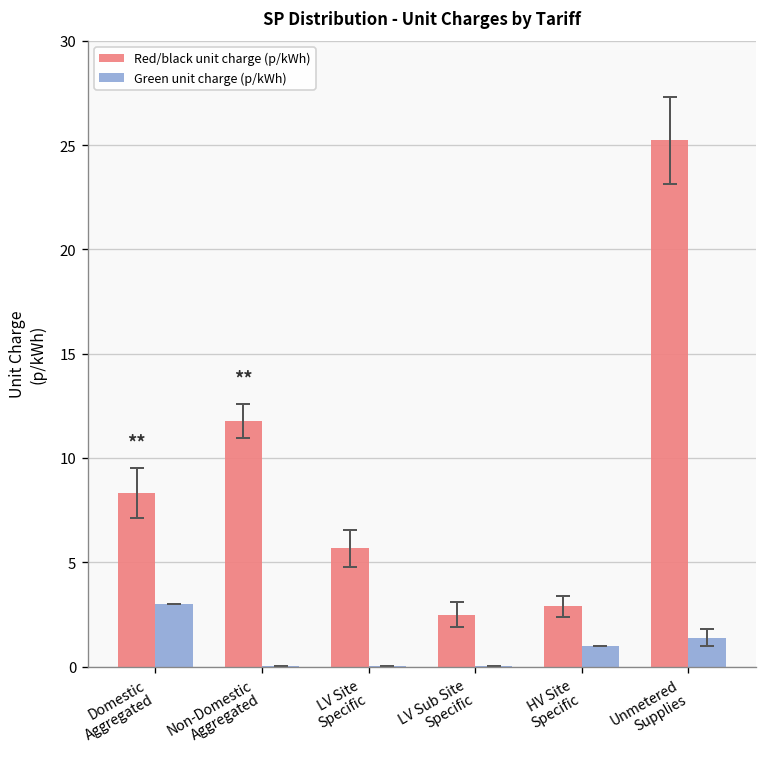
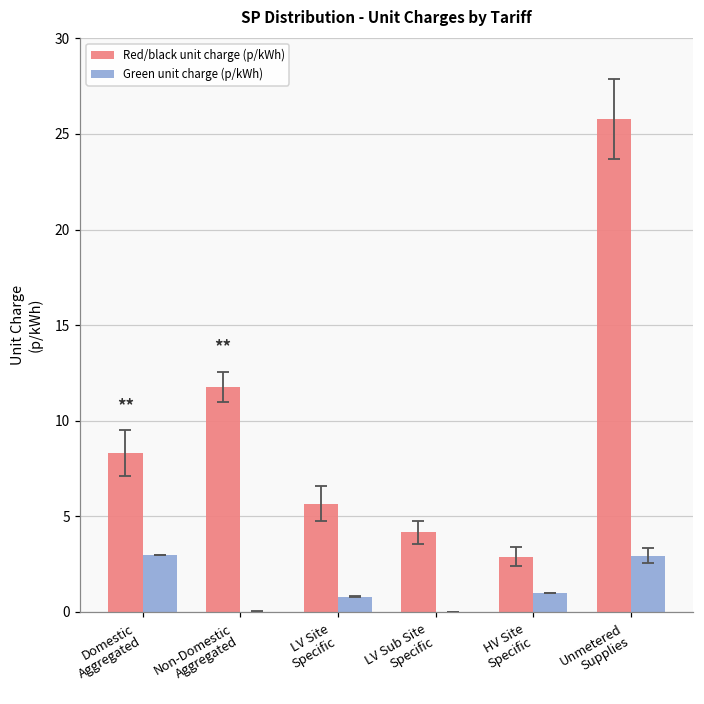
  {
    "Red/black unit charge (p/kWh)": {
      "Domestic Aggregated": 8.3,
      "Non-Domestic Aggregated": 11.8,
      "LV Site Specific": 5.7,
-     "LV Sub Site Specific": 2.5,
+     "LV Sub Site Specific": 4.2,
      "HV Site Specific": 2.9,
-     "Unmetered Supplies": 25.2
+     "Unmetered Supplies": 25.8
    },
    "Green unit charge (p/kWh)": {
      "Domestic Aggregated": 3.0,
-     "LV Site Specific": 0.0,
+     "LV Site Specific": 0.8,
      "HV Site Specific": 1.0,
-     "Unmetered Supplies": 1.4
+     "Unmetered Supplies": 2.9
    }
  }
